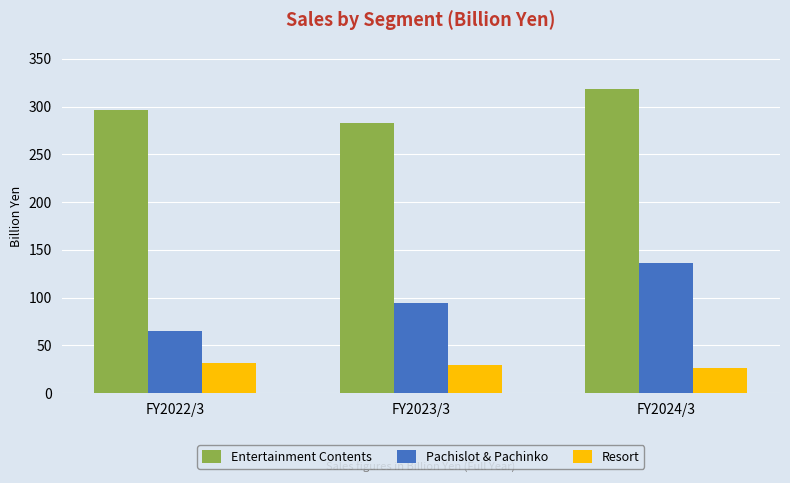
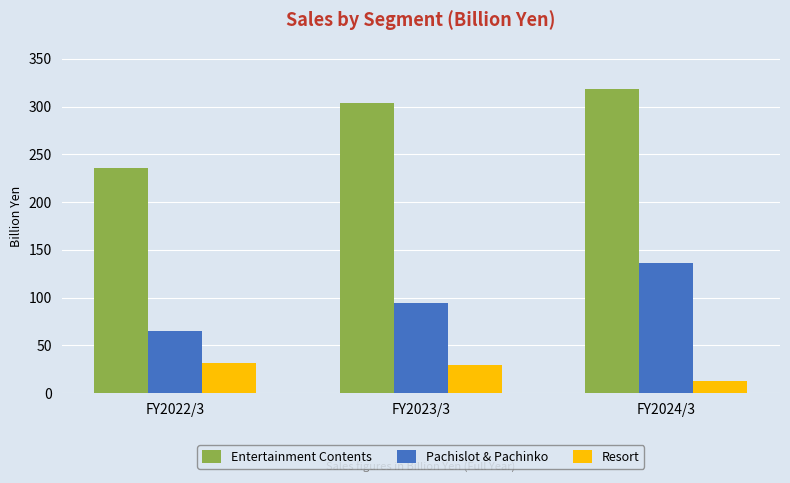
  {
    "Entertainment Contents": {
-     "FY2022/3": 300,
-     "FY2023/3": 280,
+     "FY2022/3": 240,
+     "FY2023/3": 300,
      "FY2024/3": 320
    },
    "Pachislot & Pachinko": {
      "FY2022/3": 70,
      "FY2023/3": 90,
      "FY2024/3": 140
    },
    "Resort": {
      "FY2022/3": 30,
      "FY2023/3": 30,
-     "FY2024/3": 30
+     "FY2024/3": 10
    }
  }
